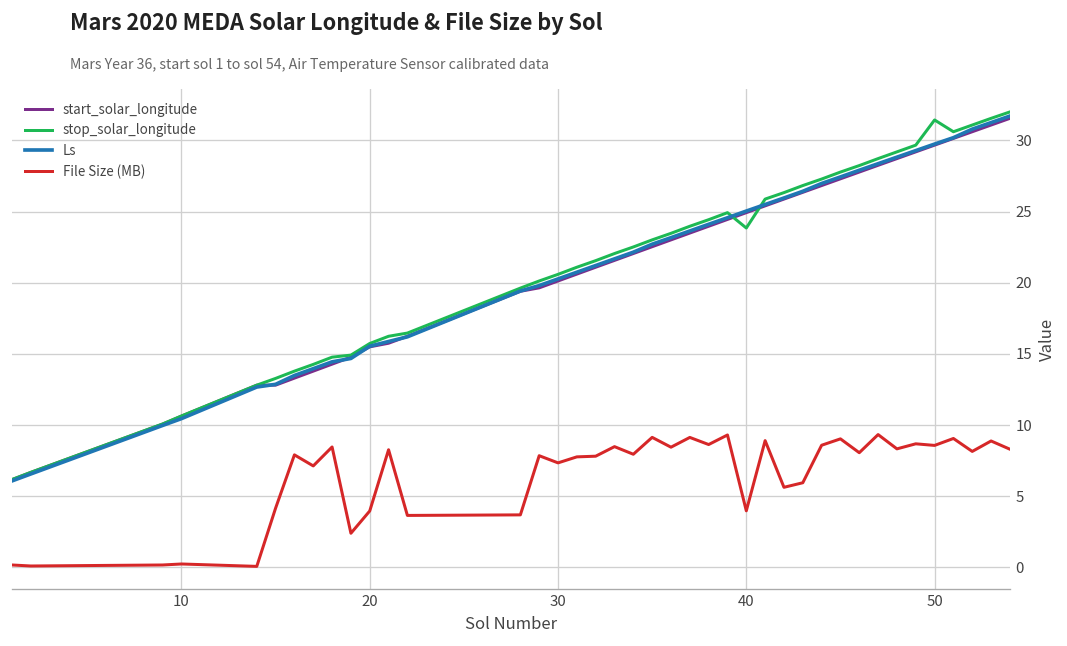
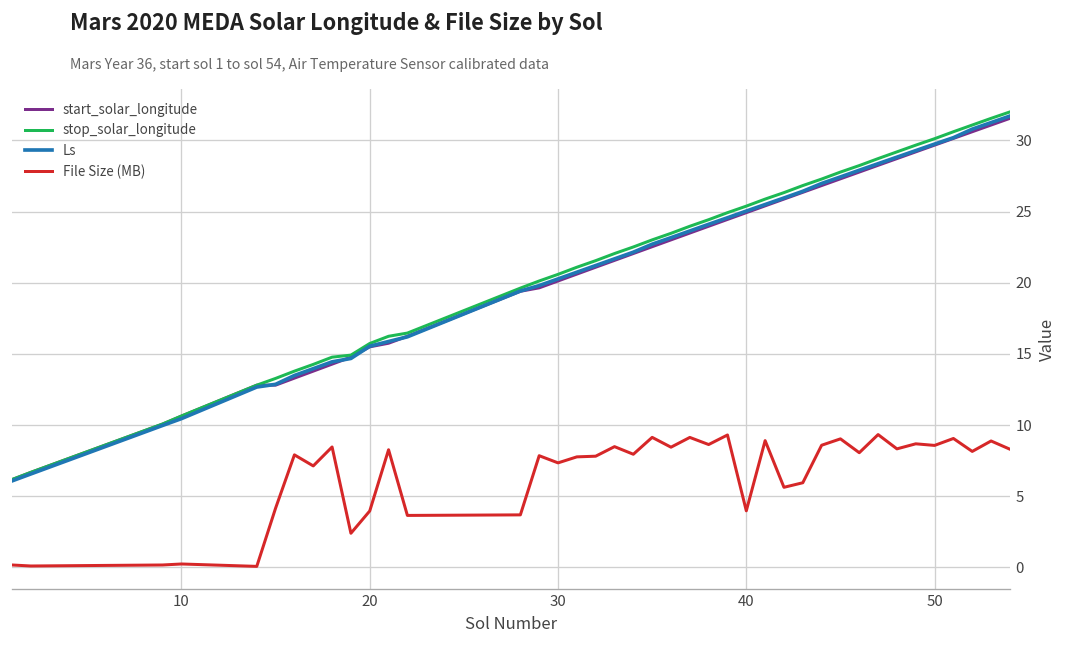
  {
    "stop_solar_longitude": {
      "30": 20.6,
-     "40": 23.8,
-     "50": 31.4
+     "40": 25.4,
+     "50": 30.1
    },
    "File Size (MB)": {
      "10": 0.2,
      "20": 3.9,
      "30": 7.3,
      "40": 4.0,
      "50": 8.6
    }
  }
